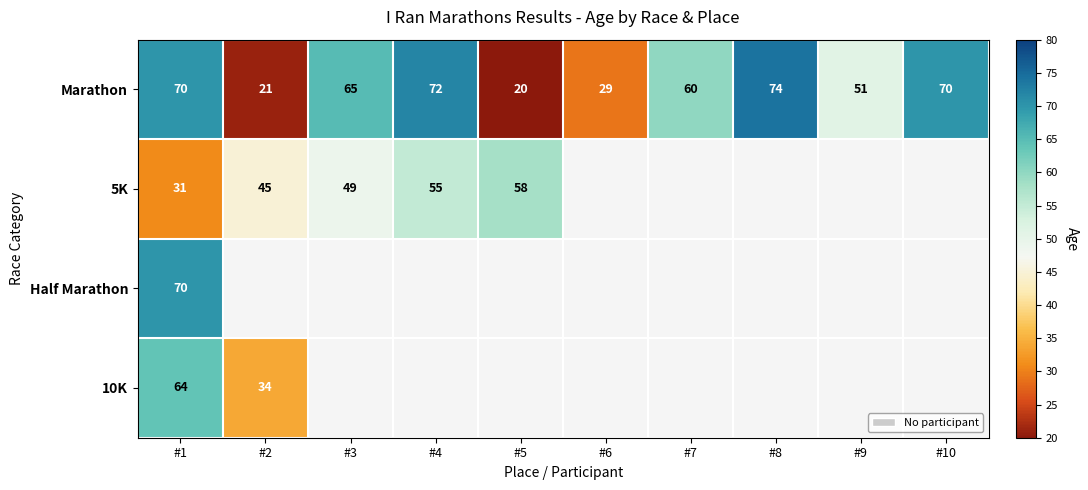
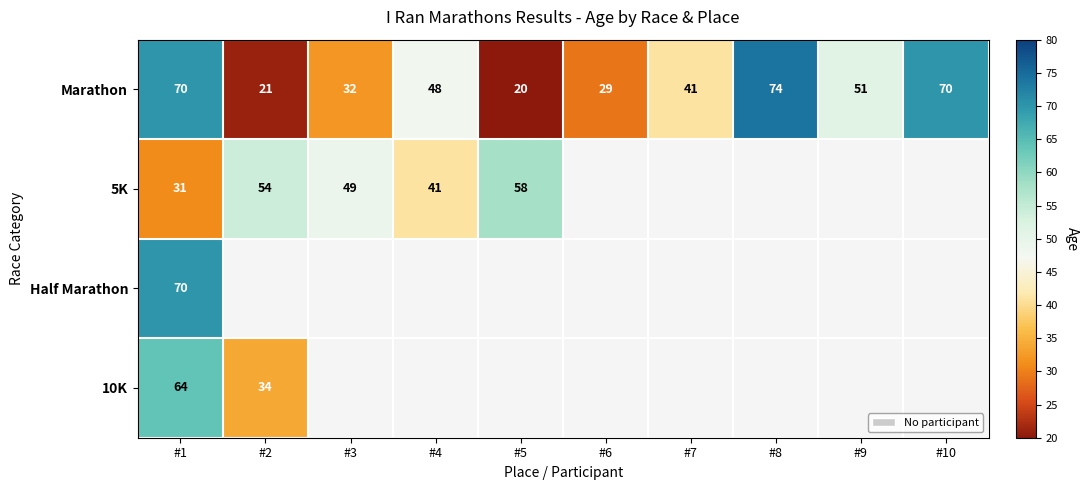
  {
    "Marathon": {
      "#1": 70,
      "#2": 21,
-     "#3": 65,
-     "#4": 72,
+     "#3": 32,
+     "#4": 48,
      "#5": 20,
      "#6": 29,
-     "#7": 60,
+     "#7": 41,
      "#8": 74,
      "#9": 51,
      "#10": 70
    },
    "5K": {
      "#1": 31,
-     "#2": 45,
+     "#2": 54,
      "#3": 49,
-     "#4": 55,
+     "#4": 41,
      "#5": 58
    },
    "Half Marathon": {
      "#1": 70
    },
    "10K": {
      "#1": 64,
      "#2": 34
    }
  }
